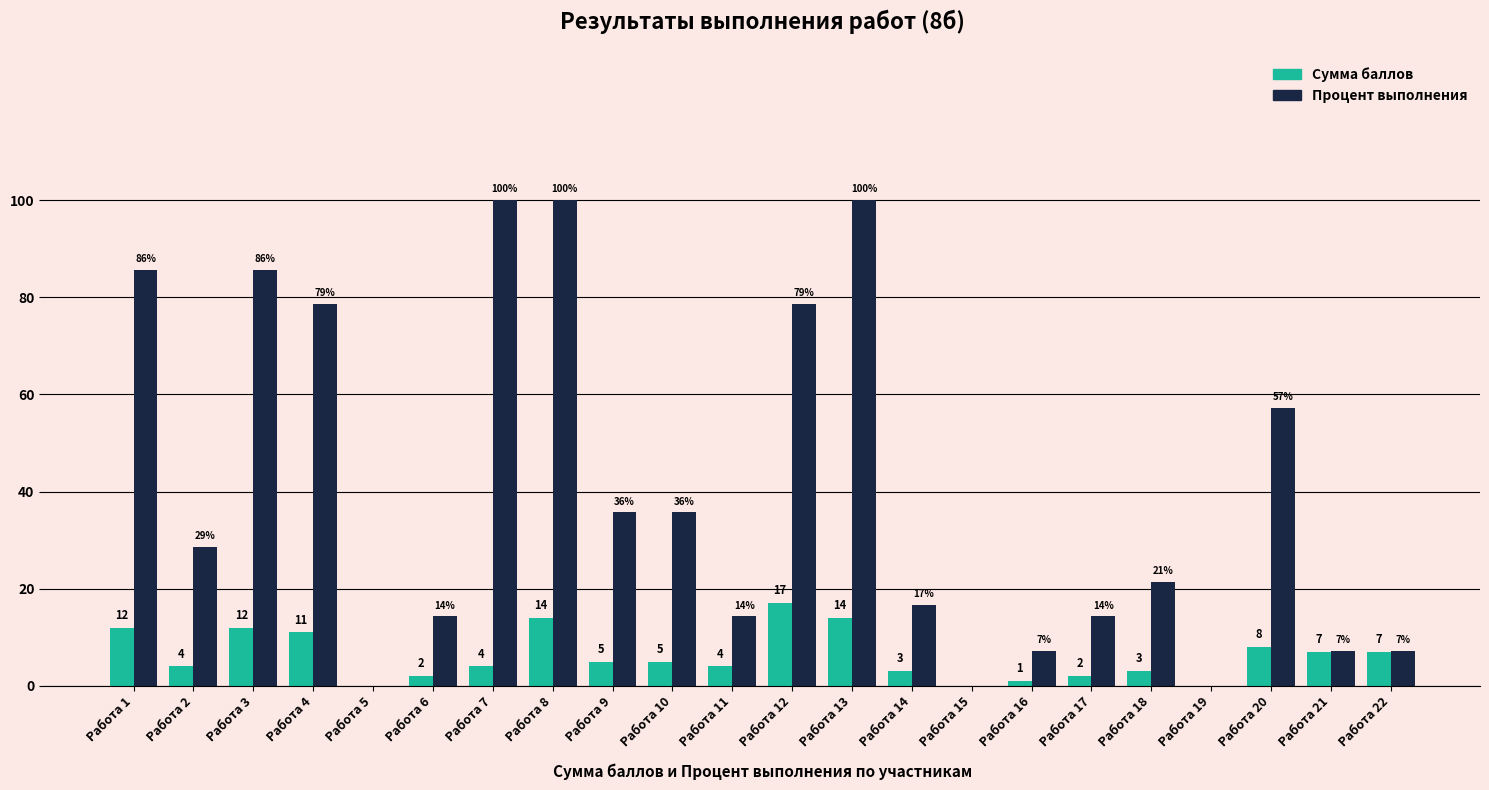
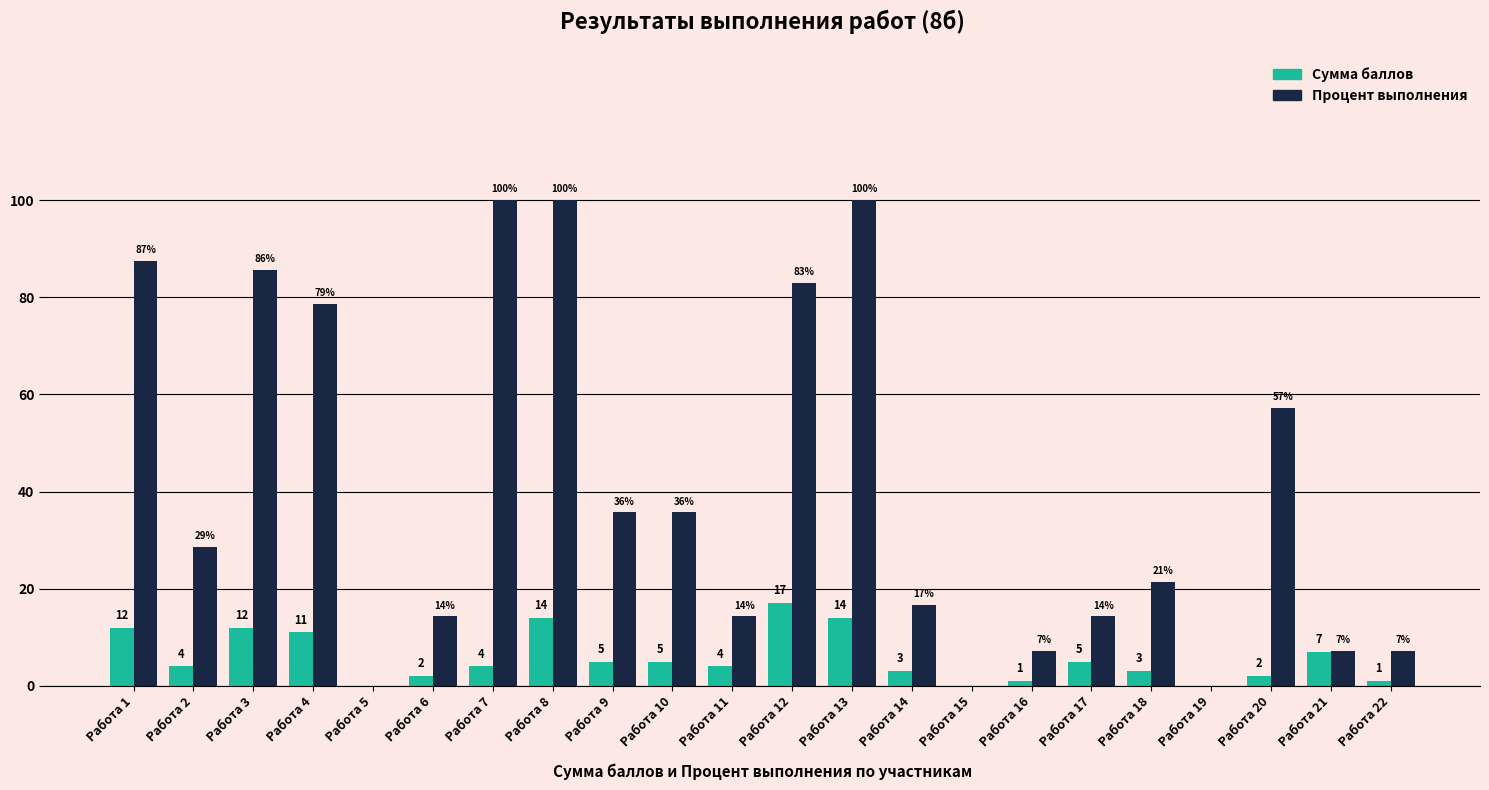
  {
    "Сумма баллов": {
      "Работа 1": "12",
      "Работа 2": "4",
      "Работа 3": "12",
      "Работа 4": "11",
      "Работа 6": "2",
      "Работа 7": "4",
      "Работа 8": "14",
      "Работа 9": "5",
      "Работа 10": "5",
      "Работа 11": "4",
      "Работа 12": "17",
      "Работа 13": "14",
      "Работа 14": "3",
      "Работа 16": "1",
-     "Работа 17": "2",
+     "Работа 17": "5",
      "Работа 18": "3",
-     "Работа 20": "8",
+     "Работа 20": "2",
      "Работа 21": "7",
-     "Работа 22": "7"
+     "Работа 22": "1"
    },
    "Процент выполнения": {
-     "Работа 1": "86%",
+     "Работа 1": "87%",
      "Работа 2": "29%",
      "Работа 3": "86%",
      "Работа 4": "79%",
      "Работа 6": "14%",
      "Работа 7": "100%",
      "Работа 8": "100%",
      "Работа 9": "36%",
      "Работа 10": "36%",
      "Работа 11": "14%",
-     "Работа 12": "79%",
+     "Работа 12": "83%",
      "Работа 13": "100%",
      "Работа 14": "17%",
      "Работа 16": "7%",
      "Работа 17": "14%",
      "Работа 18": "21%",
      "Работа 20": "57%",
      "Работа 21": "7%",
      "Работа 22": "7%"
    }
  }
